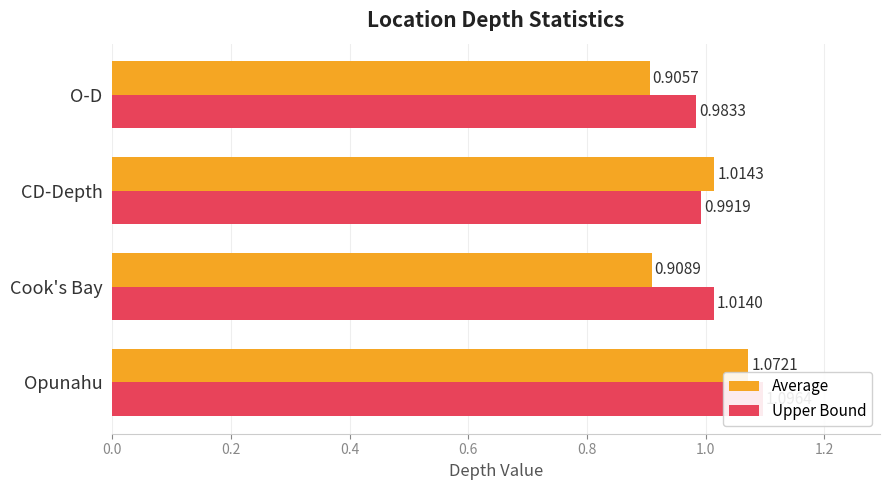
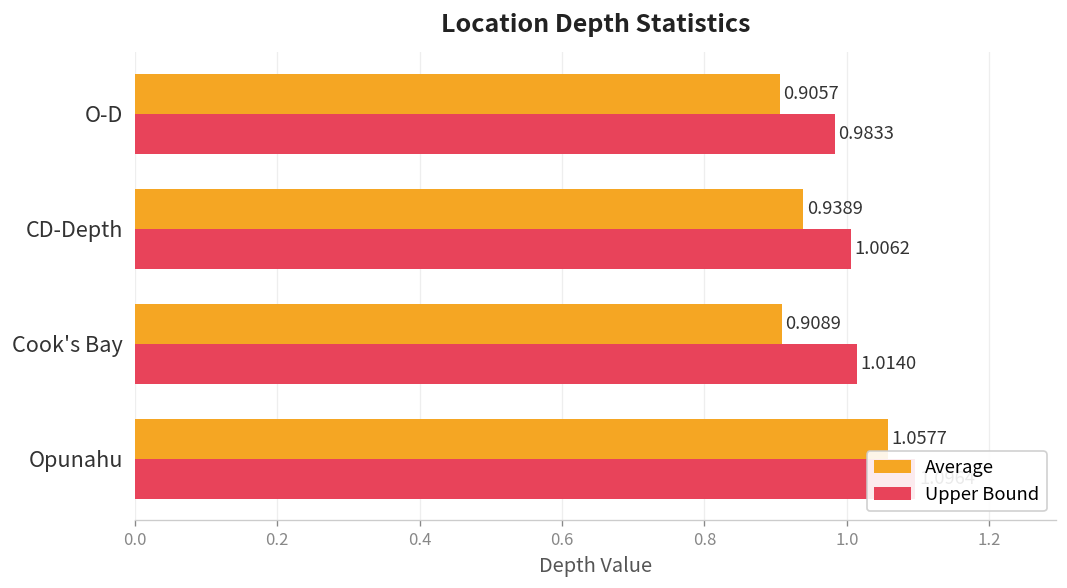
  {
    "Average": {
      "O-D": 0.9057,
-     "CD-Depth": 1.0143,
+     "CD-Depth": 0.9389,
      "Cook's Bay": 0.9089,
-     "Opunahu": 1.07
+     "Opunahu": 1.06
    },
    "Upper Bound": {
      "O-D": 0.9833,
-     "CD-Depth": 0.9919,
+     "CD-Depth": 1.0062,
      "Cook's Bay": 1.0140
    }
  }
